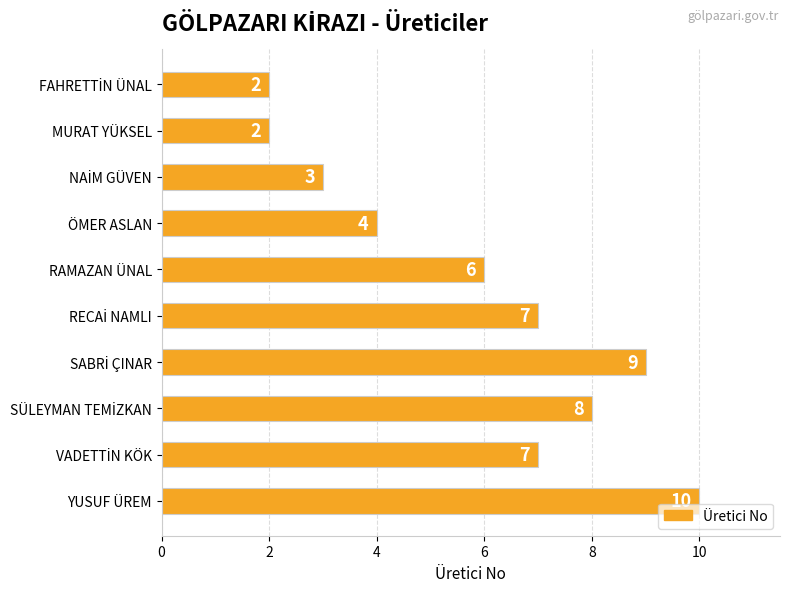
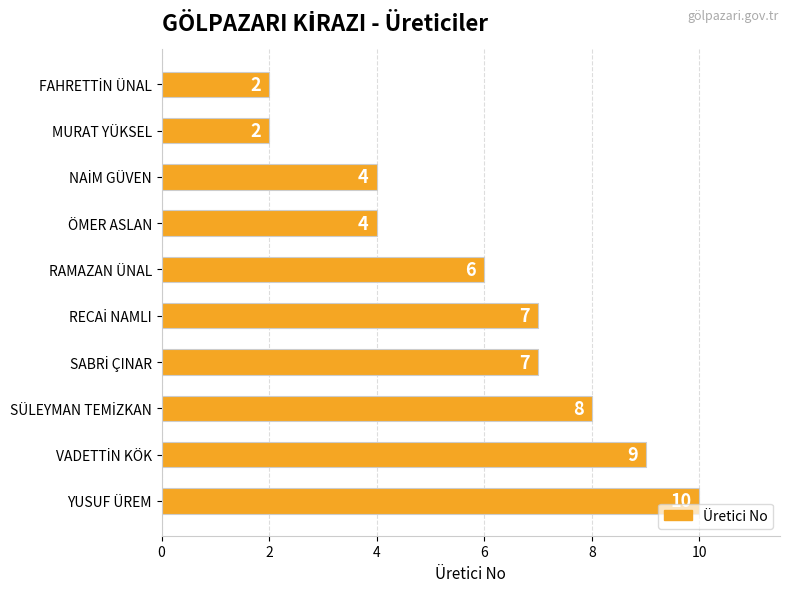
  {
    "FAHRETTİN ÜNAL": 2,
    "MURAT YÜKSEL": 2,
-   "NAİM GÜVEN": 3,
+   "NAİM GÜVEN": 4,
    "ÖMER ASLAN": 4,
    "RAMAZAN ÜNAL": 6,
    "RECAİ NAMLI": 7,
-   "SABRİ ÇINAR": 9,
+   "SABRİ ÇINAR": 7,
    "SÜLEYMAN TEMİZKAN": 8,
-   "VADETTİN KÖK": 7
+   "VADETTİN KÖK": 9
  }
